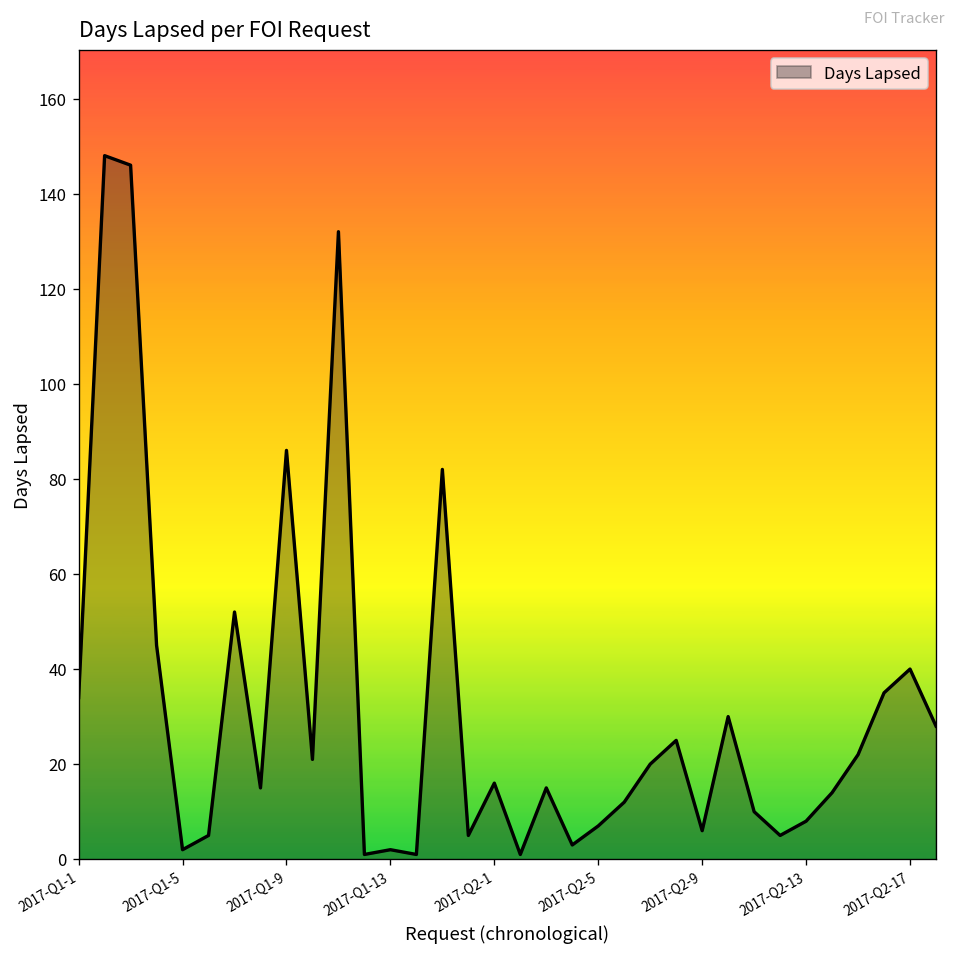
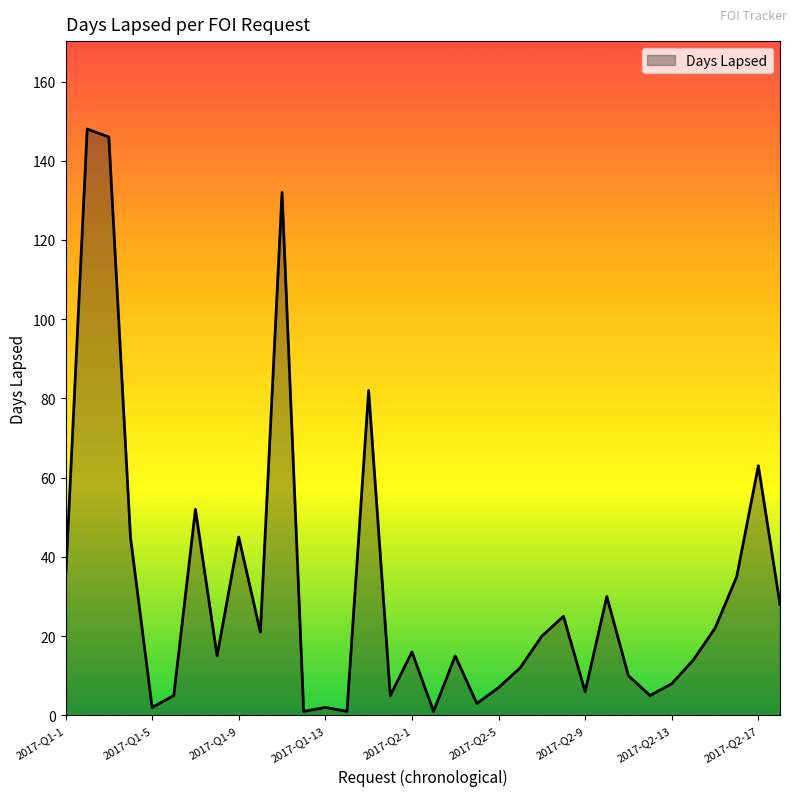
  {
    "2017-Q1-1": 34,
    "2017-Q1-5": 2,
-   "2017-Q1-9": 86,
+   "2017-Q1-9": 45,
    "2017-Q1-13": 2,
    "2017-Q2-1": 16,
    "2017-Q2-5": 7,
    "2017-Q2-9": 6,
    "2017-Q2-13": 8,
-   "2017-Q2-17": 40
+   "2017-Q2-17": 63
  }
